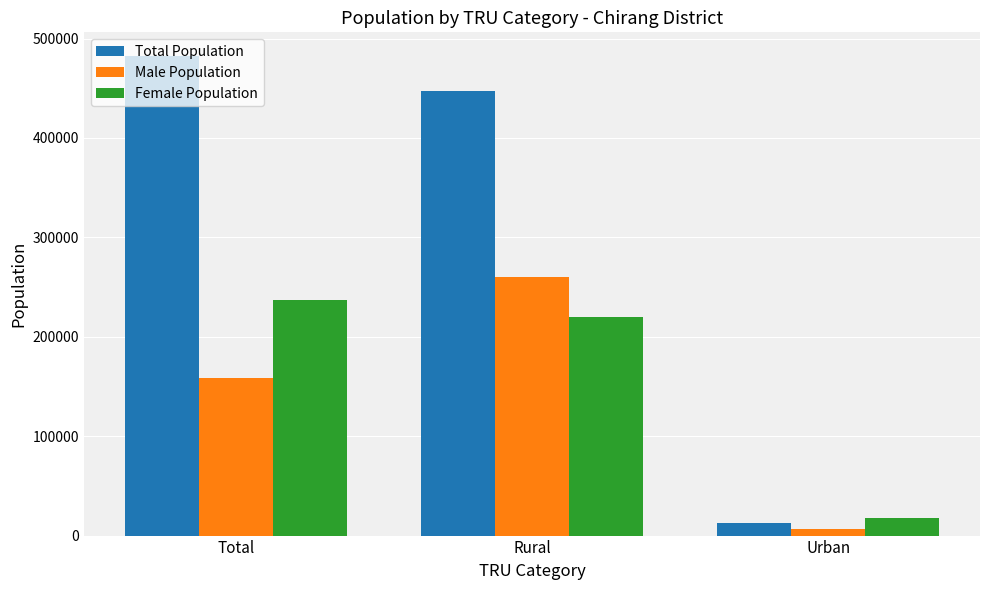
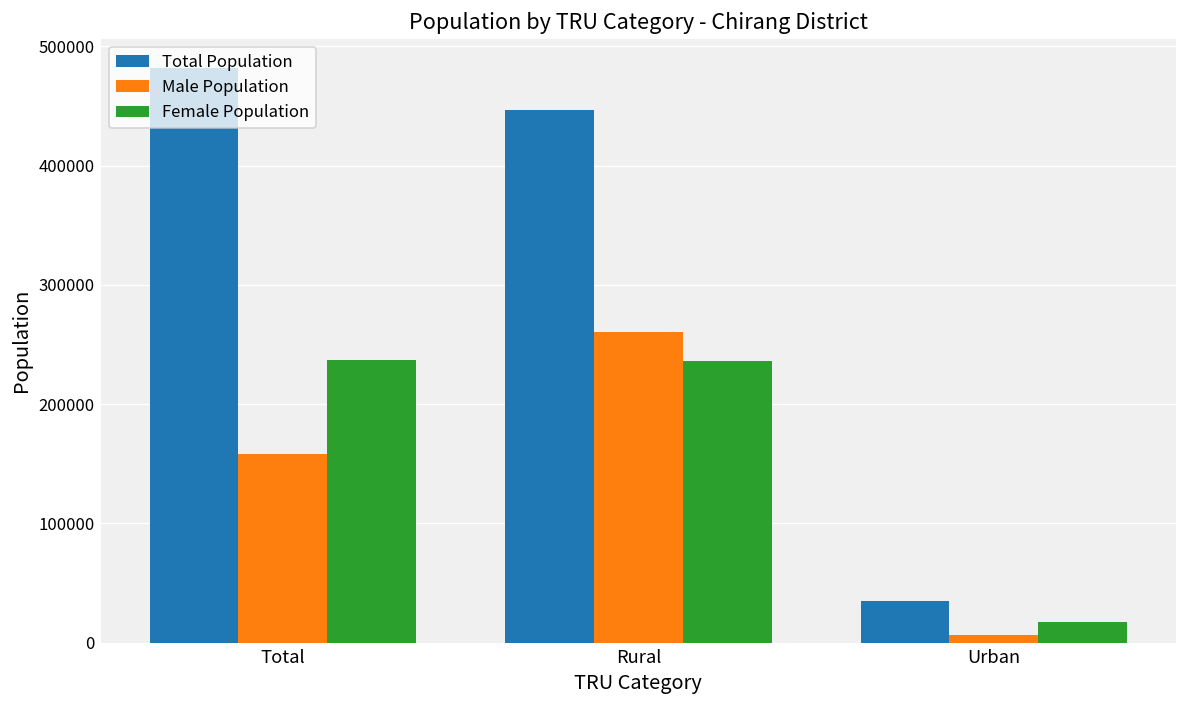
  {
    "Total Population": {
      "Rural": 450000,
-     "Urban": 10000
+     "Urban": 40000
    },
    "Male Population": {
      "Total": 160000,
      "Rural": 260000,
      "Urban": 10000
    },
    "Female Population": {
      "Total": 240000,
-     "Rural": 220000,
+     "Rural": 240000,
      "Urban": 20000
    }
  }
